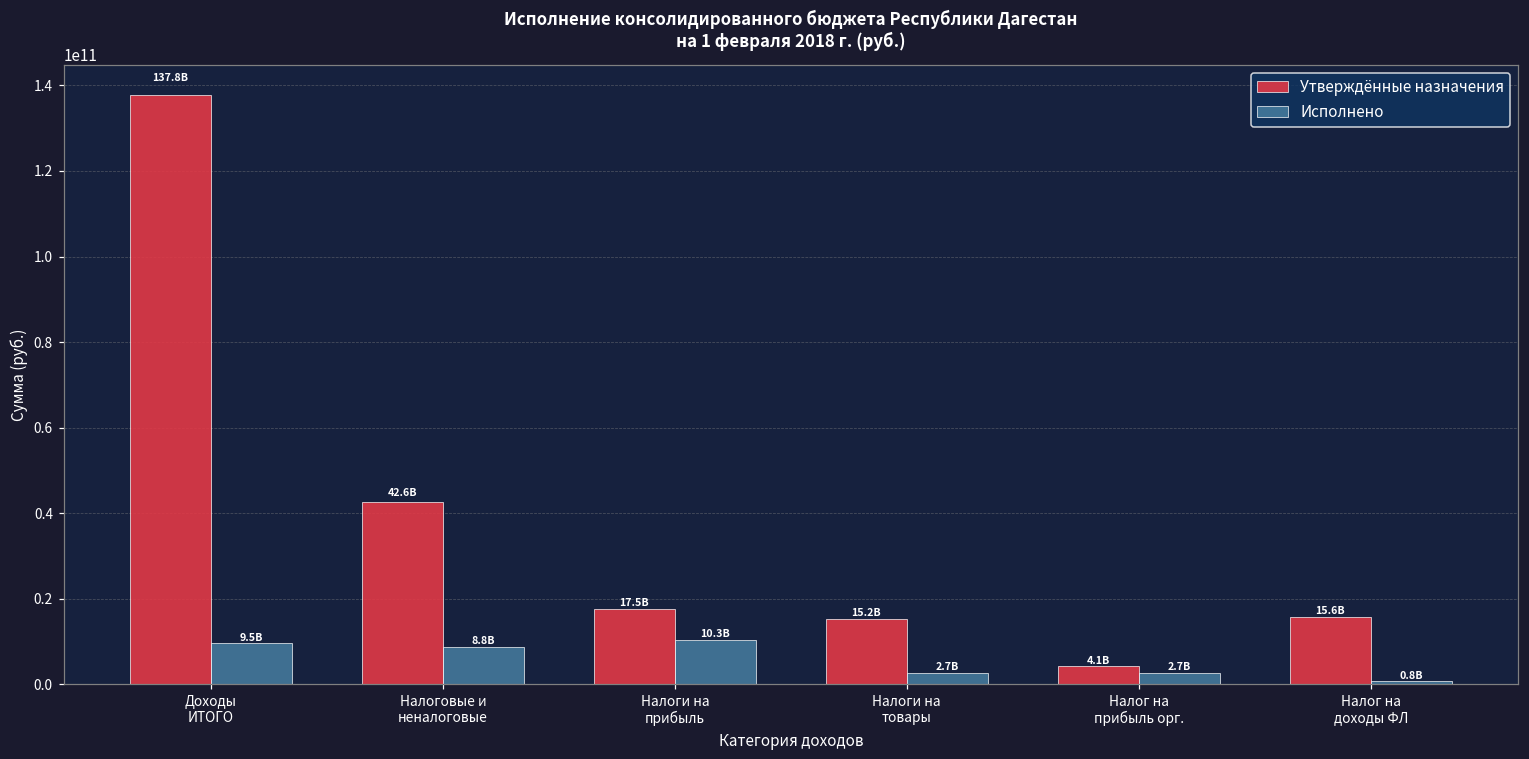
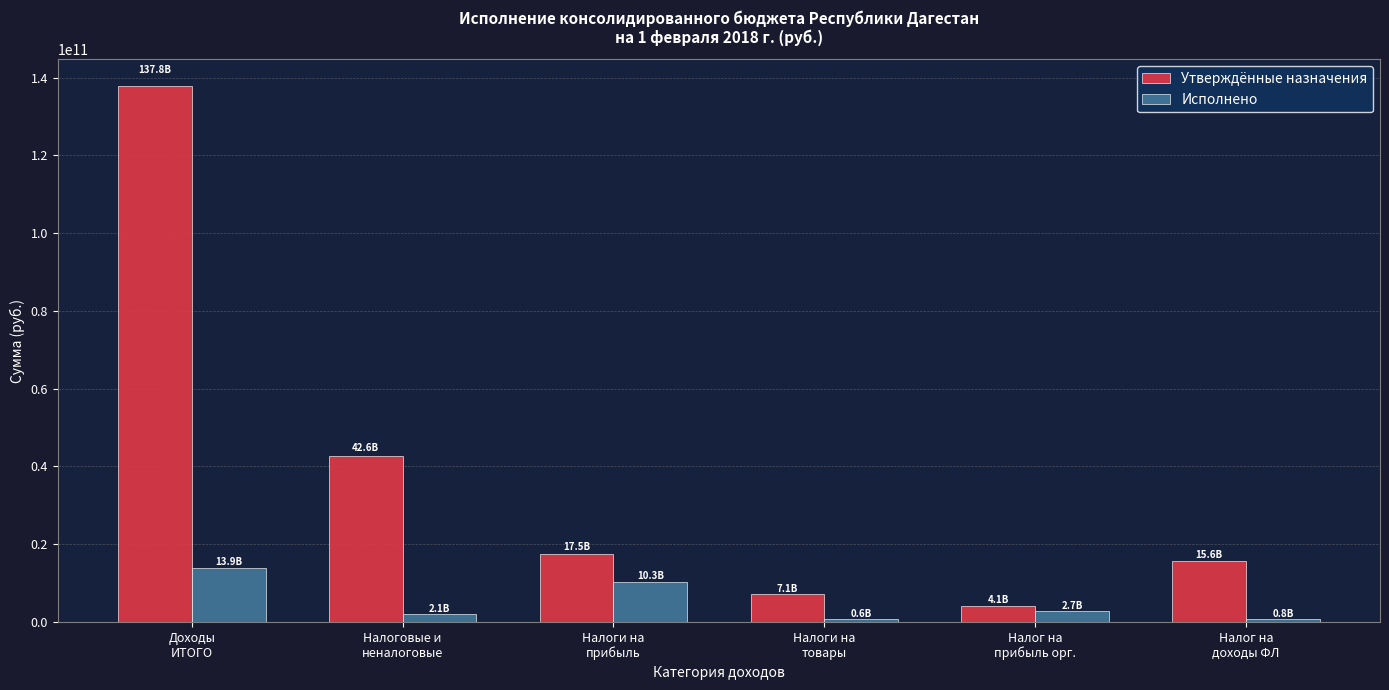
  {
    "Утверждённые назначения": {
      "Доходы ИТОГО": "137.8B",
      "Налоговые и неналоговые": "42.6B",
      "Налоги на прибыль": "17.5B",
-     "Налоги на товары": "15.2B",
+     "Налоги на товары": "7.1B",
      "Налог на прибыль орг.": "4.1B",
      "Налог на доходы ФЛ": "15.6B"
    },
    "Исполнено": {
-     "Доходы ИТОГО": "9.5B",
-     "Налоговые и неналоговые": "8.8B",
+     "Доходы ИТОГО": "13.9B",
+     "Налоговые и неналоговые": "2.1B",
      "Налоги на прибыль": "10.3B",
-     "Налоги на товары": "2.7B",
+     "Налоги на товары": "0.6B",
      "Налог на прибыль орг.": "2.7B",
      "Налог на доходы ФЛ": "0.8B"
    }
  }
